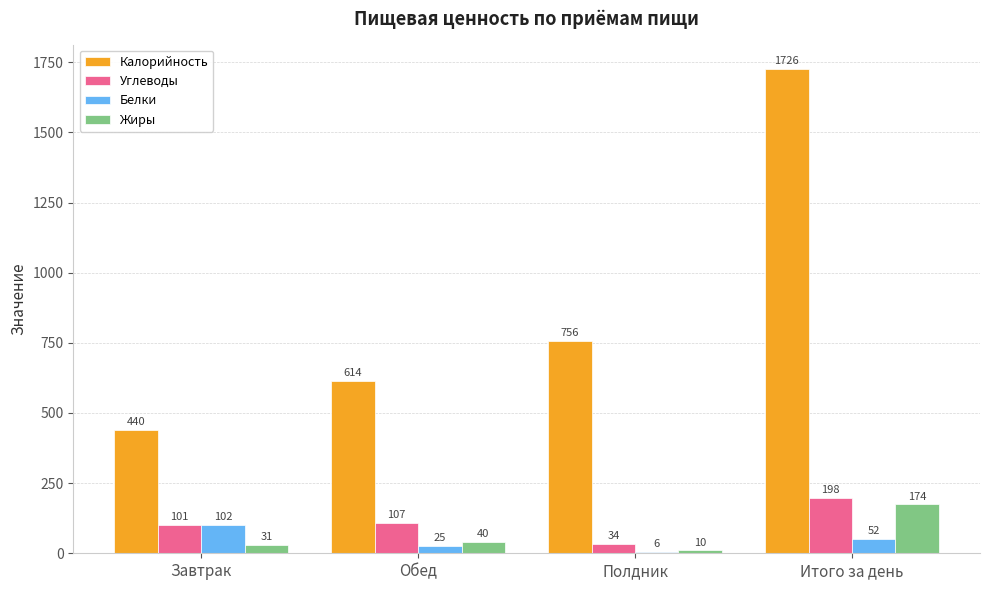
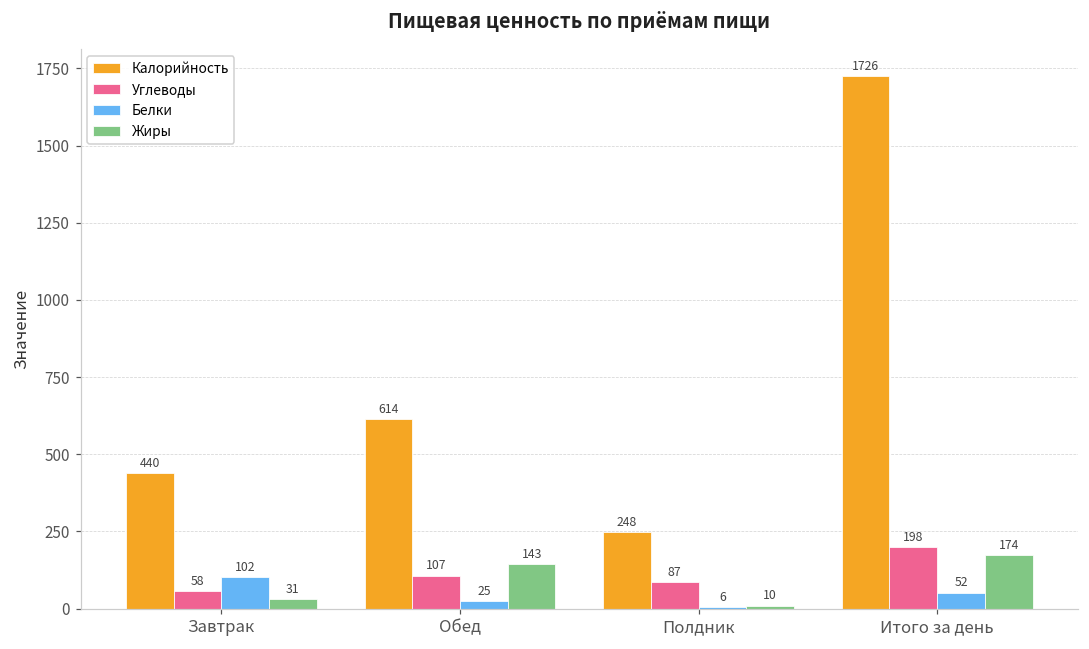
  {
    "Калорийность": {
      "Завтрак": 440,
      "Обед": 614,
-     "Полдник": 756,
+     "Полдник": 248,
      "Итого за день": 1726
    },
    "Углеводы": {
-     "Завтрак": 101,
+     "Завтрак": 58,
      "Обед": 107,
-     "Полдник": 34,
+     "Полдник": 87,
      "Итого за день": 198
    },
    "Белки": {
      "Завтрак": 102,
      "Обед": 25,
      "Полдник": 6,
      "Итого за день": 52
    },
    "Жиры": {
      "Завтрак": 31,
-     "Обед": 40,
+     "Обед": 143,
      "Полдник": 10,
      "Итого за день": 174
    }
  }
